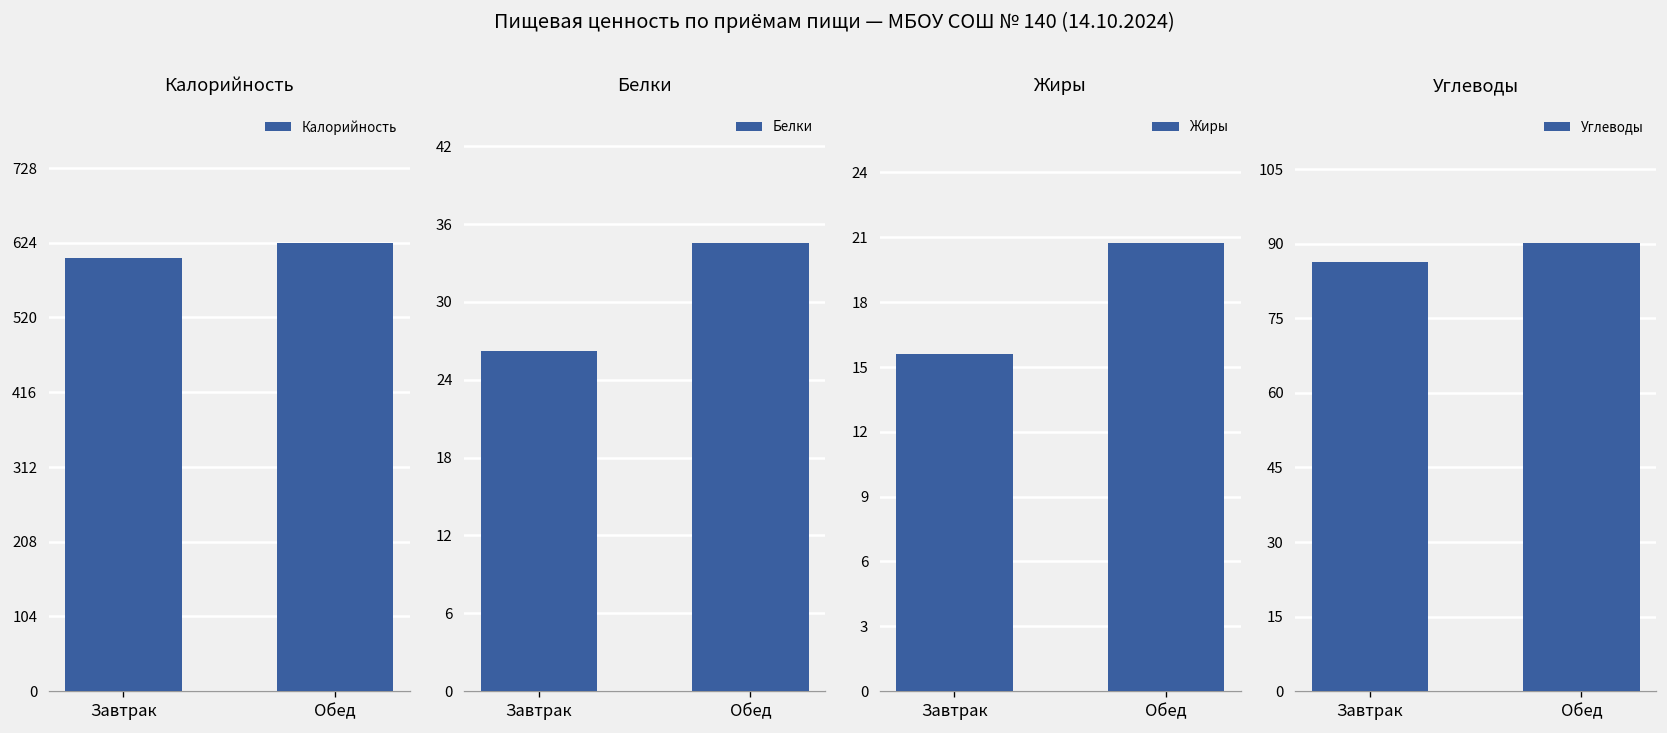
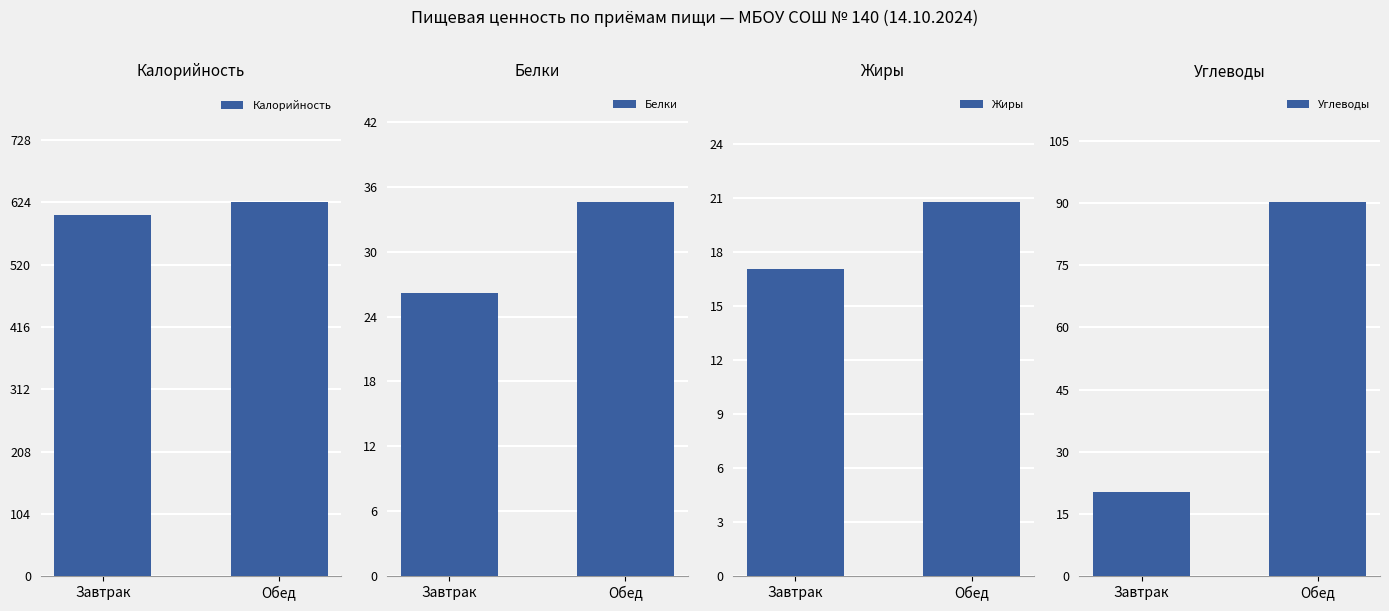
  {
    "Калорийность": {
      "Завтрак": 600,
      "Обед": 620
    },
    "Белки": {
      "Завтрак": 26.2,
      "Обед": 34.6
    },
    "Жиры": {
-     "Завтрак": 15.6,
+     "Завтрак": 17.1,
      "Обед": 20.8
    },
    "Углеводы": {
-     "Завтрак": 86,
+     "Завтрак": 20,
      "Обед": 90
    }
  }
